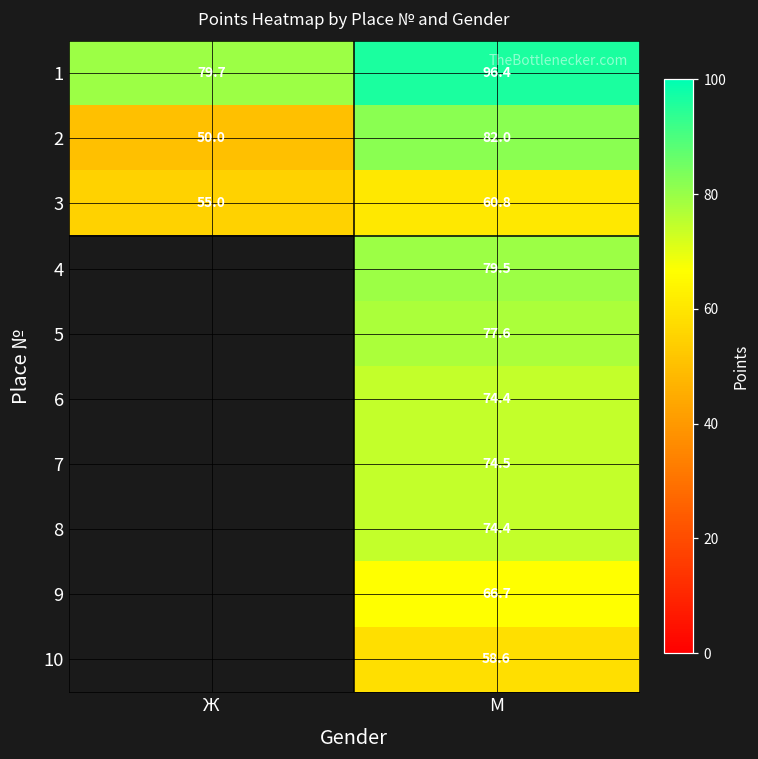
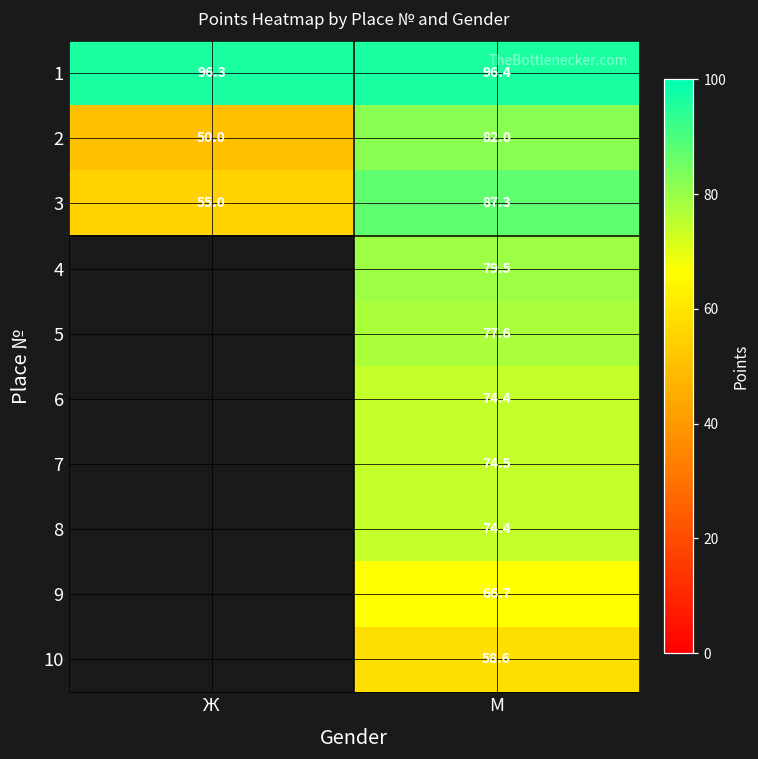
  {
    "1": {
-     "Ж": 79.7
+     "Ж": 96.3
    },
    "2": {
      "Ж": 50.0,
      "М": 82.0
    },
    "3": {
      "Ж": 55.0,
-     "М": 60.8
+     "М": 87.3
    },
    "4": {
      "М": 79.5
    },
    "5": {
      "М": 77.6
    },
    "6": {
      "М": 74.4
    },
    "7": {
      "М": 74.5
    },
    "8": {
      "М": 74.4
    },
    "9": {
      "М": 66.7
    },
    "10": {
      "М": 58.6
    }
  }
